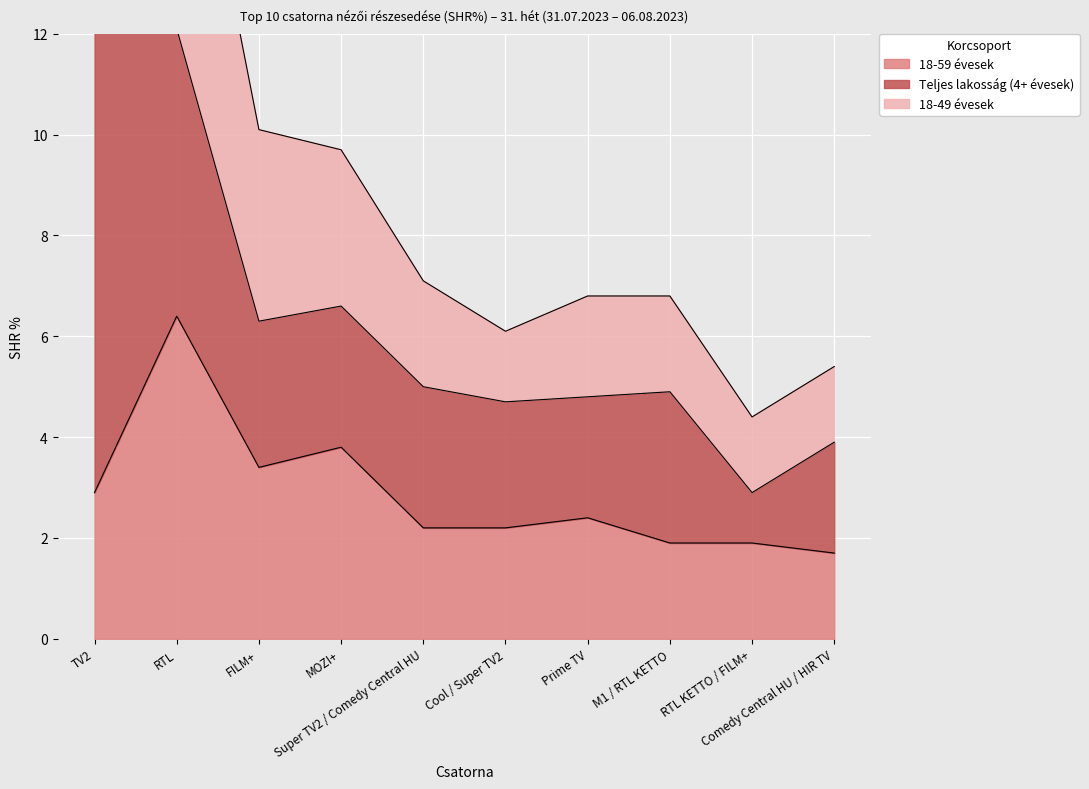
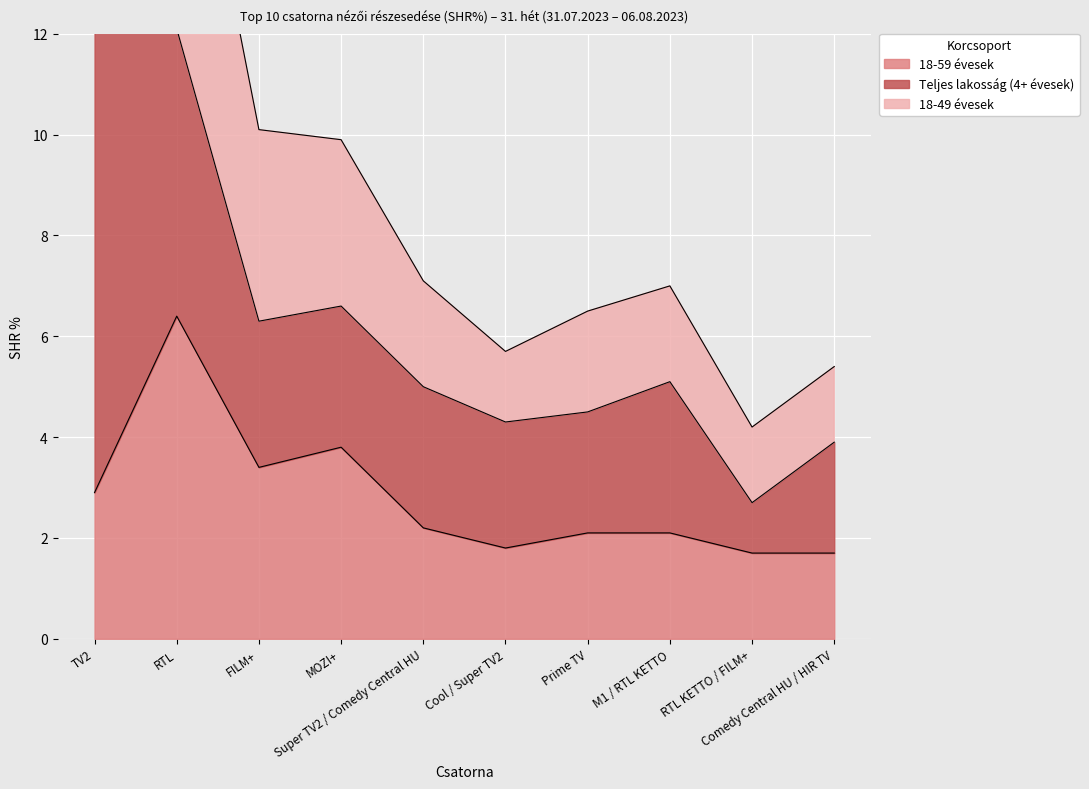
  {
    "18-59 évesek": {
      "TV2": 2.9,
      "RTL": 6.4,
      "FILM+": 3.4,
      "MOZI+": 3.8,
      "Super TV2 / Comedy Central HU": 2.2,
-     "Cool / Super TV2": 2.2,
-     "Prime TV": 2.4,
-     "M1 / RTL KETTO": 1.9,
-     "RTL KETTO / FILM+": 1.9,
+     "Cool / Super TV2": 1.8,
+     "Prime TV": 2.1,
+     "M1 / RTL KETTO": 2.1,
+     "RTL KETTO / FILM+": 1.7,
      "Comedy Central HU / HIR TV": 1.7
    },
    "Teljes lakosság (4+ évesek)": {
      "FILM+": 2.9,
      "MOZI+": 2.8,
      "Super TV2 / Comedy Central HU": 2.8,
      "Cool / Super TV2": 2.5,
      "Prime TV": 2.4,
      "M1 / RTL KETTO": 3.0,
      "RTL KETTO / FILM+": 1.0,
      "Comedy Central HU / HIR TV": 2.2
    },
    "18-49 évesek": {
      "FILM+": 3.8,
-     "MOZI+": 3.1,
+     "MOZI+": 3.3,
      "Super TV2 / Comedy Central HU": 2.1,
      "Cool / Super TV2": 1.4,
      "Prime TV": 2.0,
      "M1 / RTL KETTO": 1.9,
      "RTL KETTO / FILM+": 1.5,
      "Comedy Central HU / HIR TV": 1.5
    }
  }
